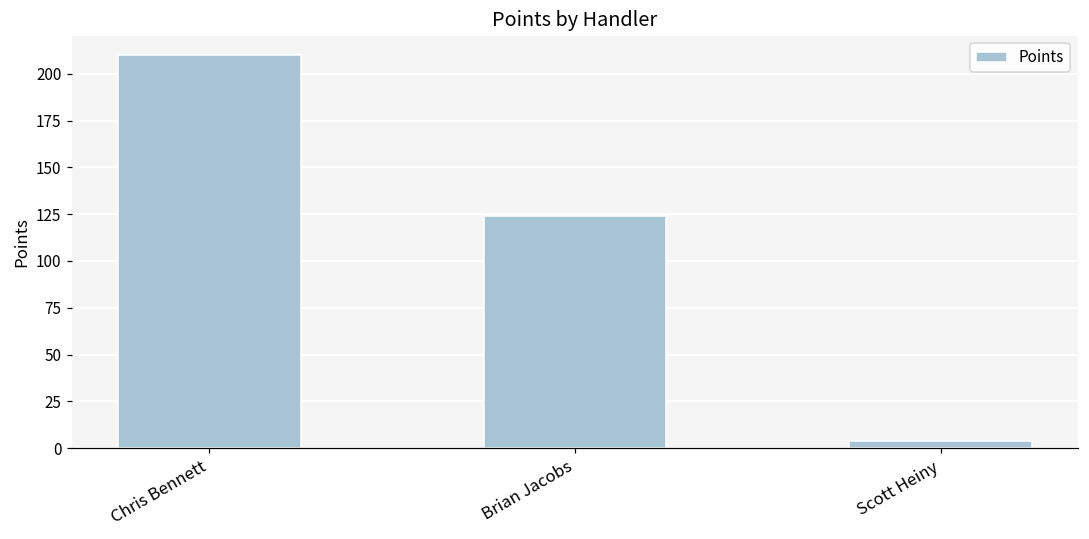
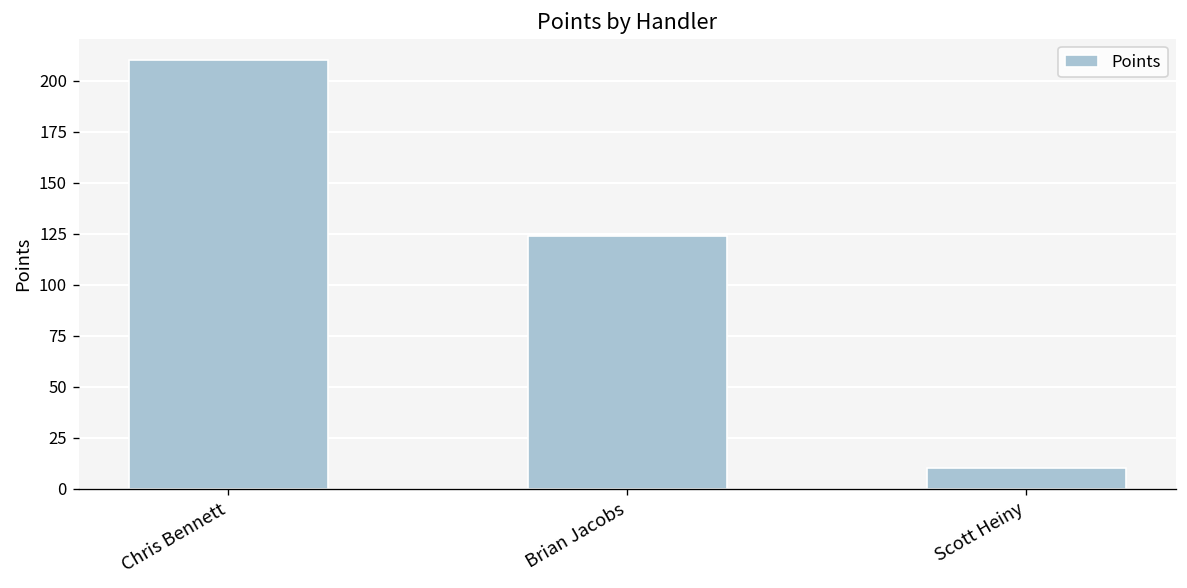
  {
    "Chris Bennett": 210,
    "Brian Jacobs": 124,
-   "Scott Heiny": 4
+   "Scott Heiny": 10
  }
